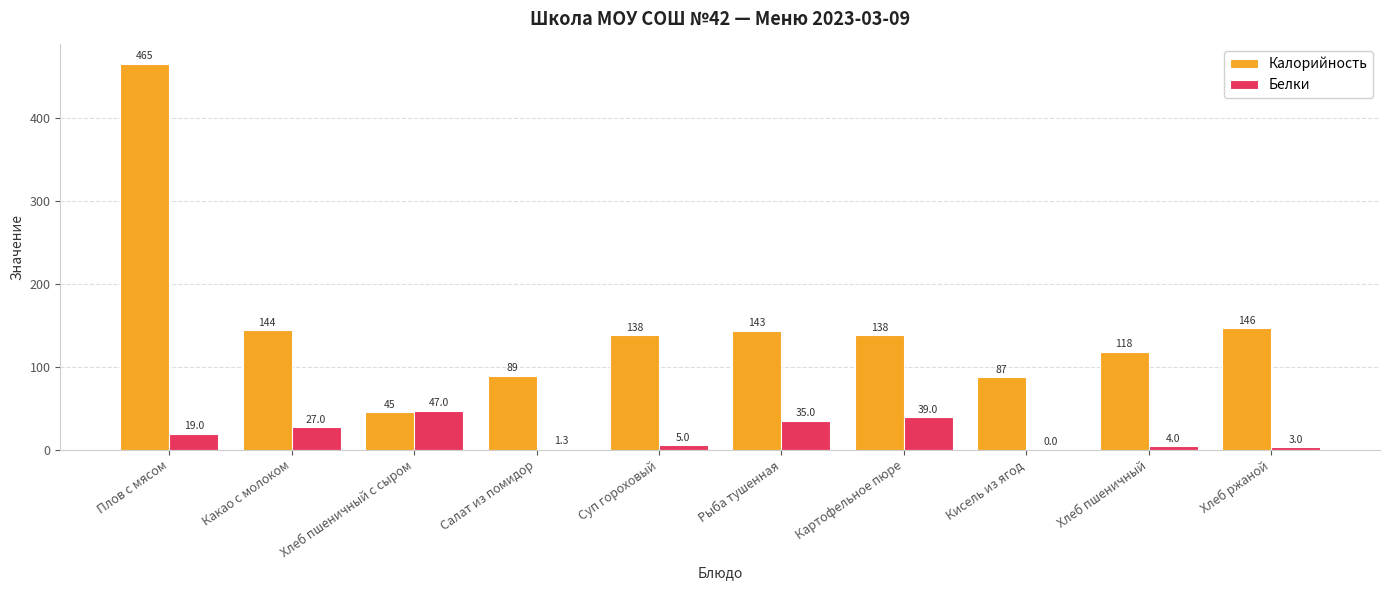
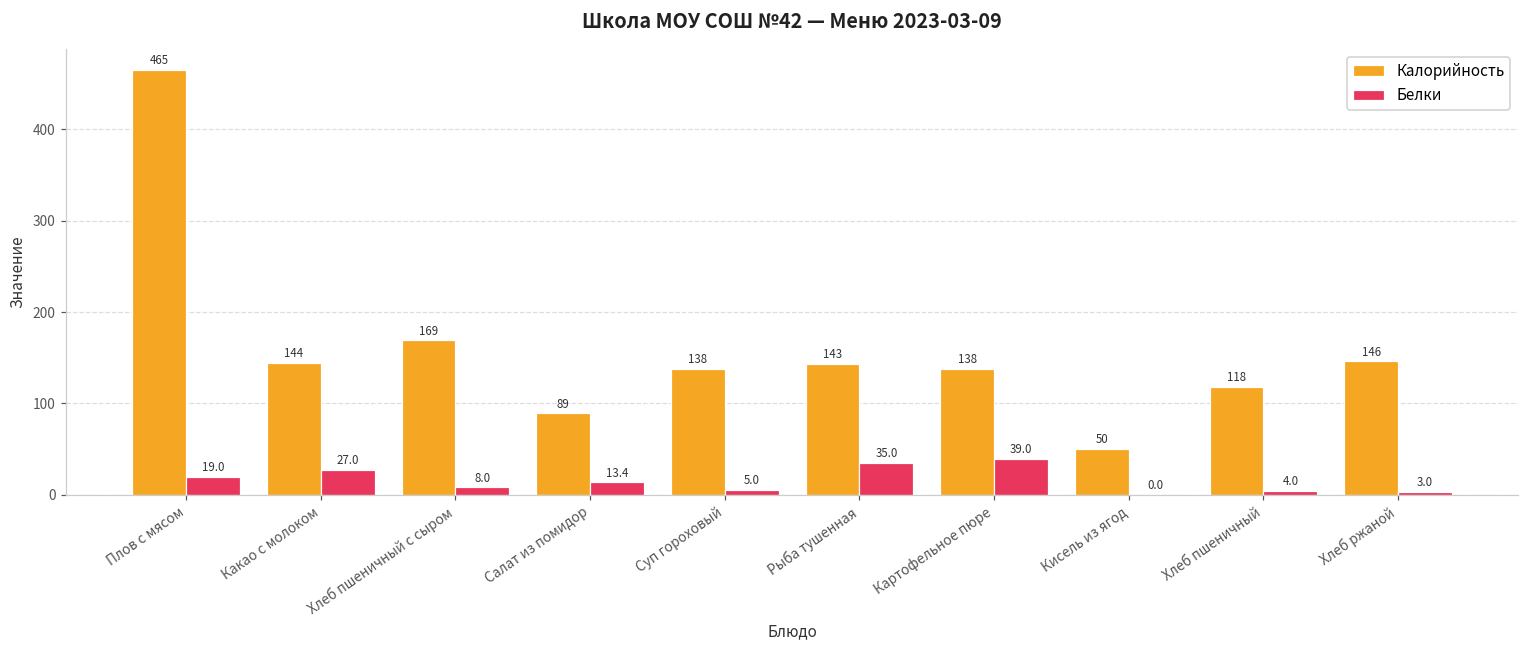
  {
    "Калорийность": {
      "Плов с мясом": 465,
      "Какао с молоком": 144,
-     "Хлеб пшеничный с сыром": 45,
+     "Хлеб пшеничный с сыром": 169,
      "Салат из помидор": 89,
      "Суп гороховый": 138,
      "Рыба тушенная": 143,
      "Картофельное пюре": 138,
-     "Кисель из ягод": 87,
+     "Кисель из ягод": 50,
      "Хлеб пшеничный": 118,
      "Хлеб ржаной": 146
    },
    "Белки": {
      "Плов с мясом": 19.0,
      "Какао с молоком": 27.0,
-     "Хлеб пшеничный с сыром": 47.0,
-     "Салат из помидор": 1.3,
+     "Хлеб пшеничный с сыром": 8.0,
+     "Салат из помидор": 13.4,
      "Суп гороховый": 5.0,
      "Рыба тушенная": 35.0,
      "Картофельное пюре": 39.0,
      "Кисель из ягод": 0.0,
      "Хлеб пшеничный": 4.0,
      "Хлеб ржаной": 3.0
    }
  }
